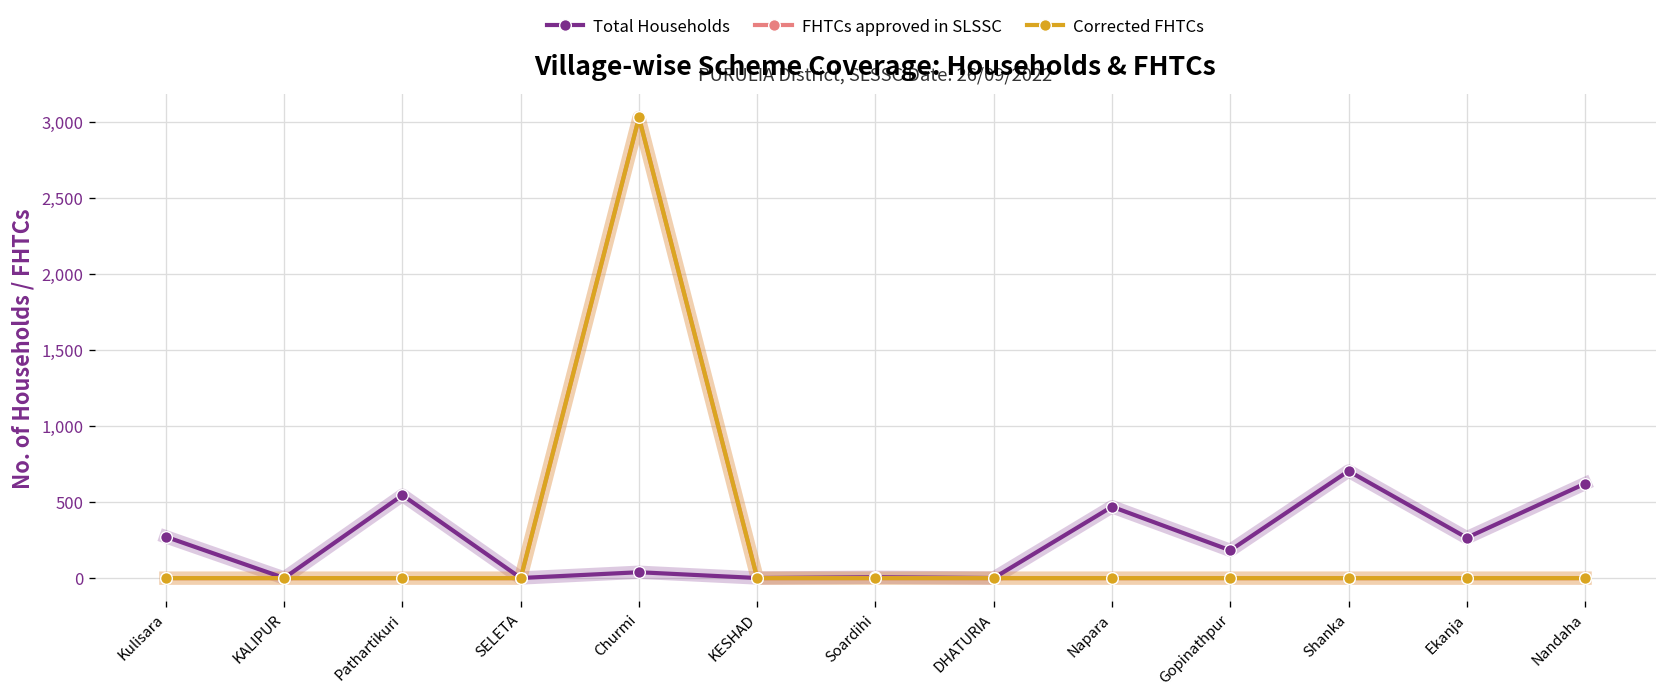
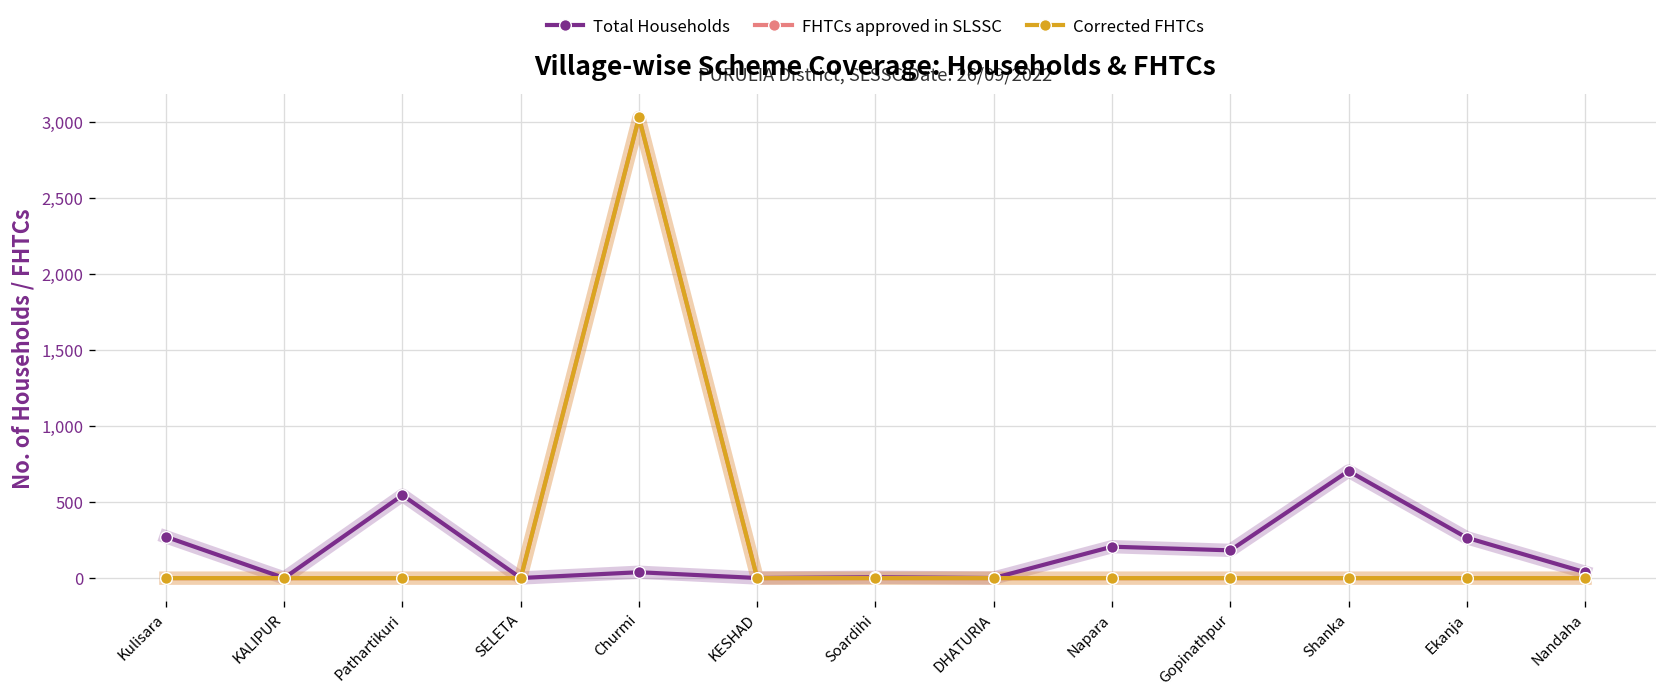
  {
    "Total Households": {
      "Kulisara": "270",
      "Pathartikuri": "550",
      "Churmi": "40",
-     "Napara": "470",
+     "Napara": "210",
      "Gopinathpur": "180",
      "Shanka": "710",
      "Ekanja": "270",
-     "Nandaha": "620"
+     "Nandaha": "40"
    },
    "Corrected FHTCs": {
      "Kulisara": "0",
      "Pathartikuri": "0",
      "Churmi": "3,030",
      "Napara": "0",
      "Gopinathpur": "0",
      "Shanka": "0",
      "Ekanja": "0",
      "Nandaha": "0"
    }
  }
